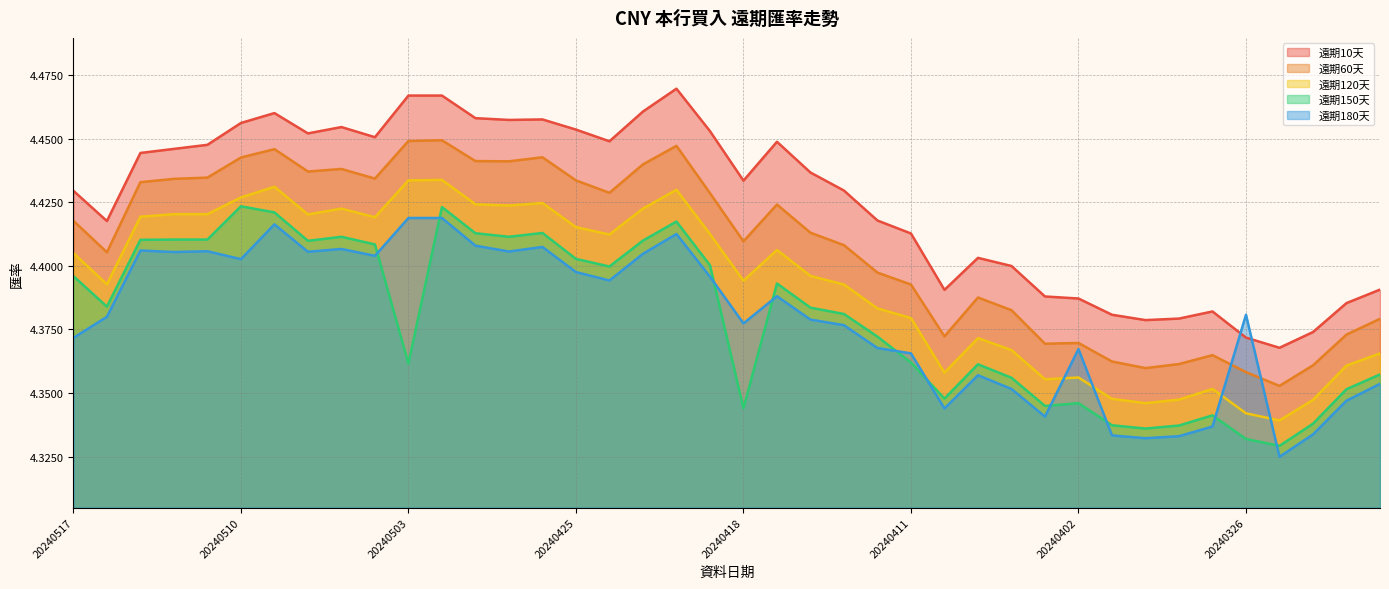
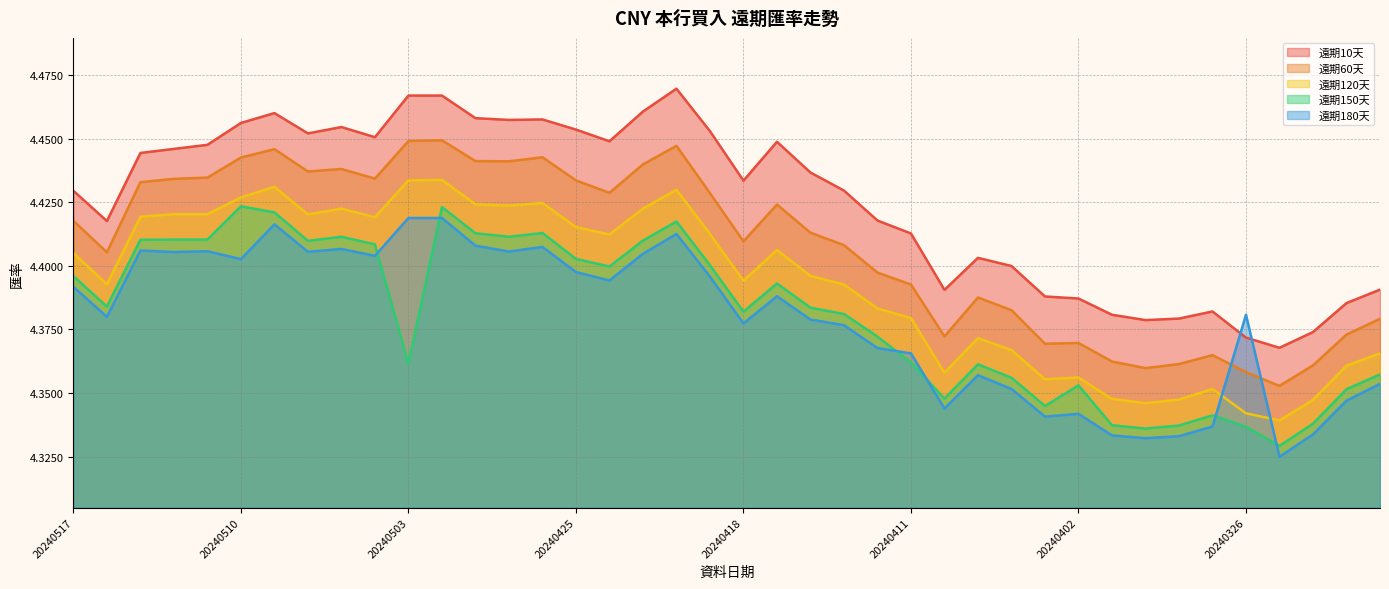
  {
    "遠期150天": {
      "20240517": 4.396,
      "20240510": 4.424,
      "20240503": 4.362,
      "20240425": 4.403,
-     "20240418": 4.344,
+     "20240418": 4.382,
      "20240411": 4.362,
-     "20240402": 4.346,
-     "20240326": 4.332
+     "20240402": 4.353,
+     "20240326": 4.337
    },
    "遠期180天": {
-     "20240517": 4.372,
+     "20240517": 4.392,
      "20240510": 4.403,
      "20240503": 4.419,
      "20240425": 4.398,
      "20240418": 4.377,
      "20240411": 4.366,
-     "20240402": 4.367,
+     "20240402": 4.342,
      "20240326": 4.381
    }
  }
